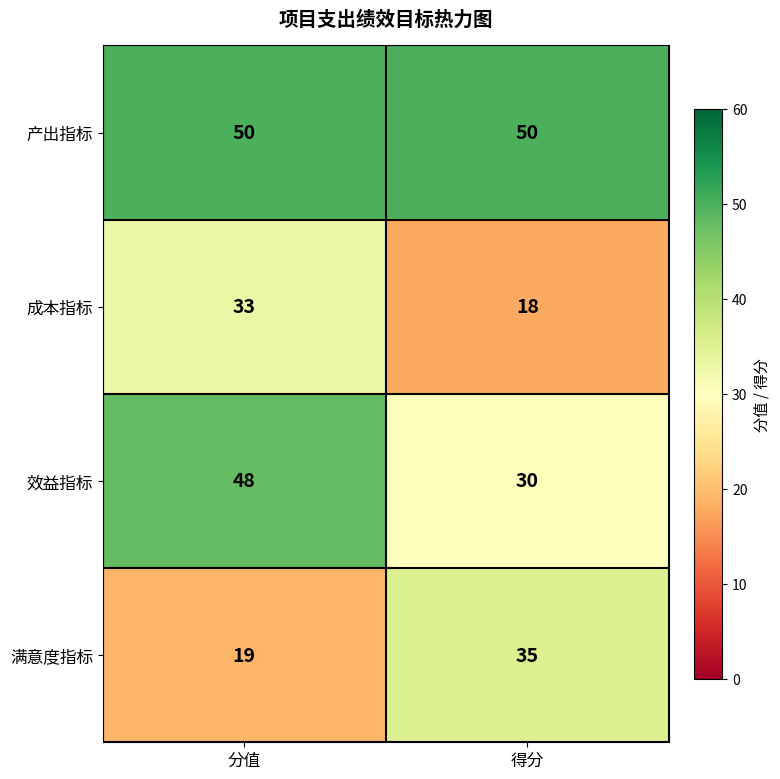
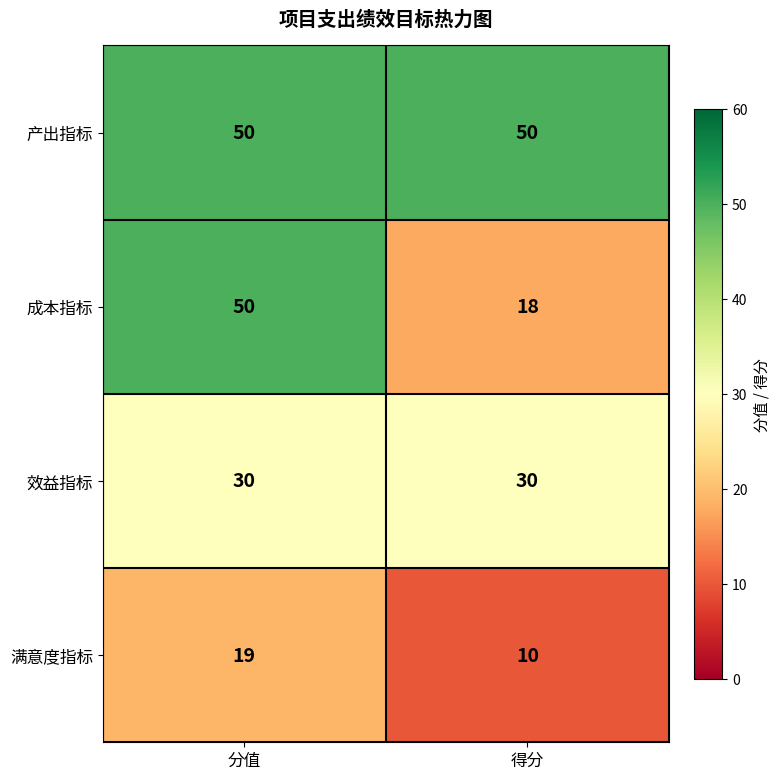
  {
    "产出指标": {
      "分值": 50,
      "得分": 50
    },
    "成本指标": {
-     "分值": 33,
+     "分值": 50,
      "得分": 18
    },
    "效益指标": {
-     "分值": 48,
+     "分值": 30,
      "得分": 30
    },
    "满意度指标": {
      "分值": 19,
-     "得分": 35
+     "得分": 10
    }
  }
